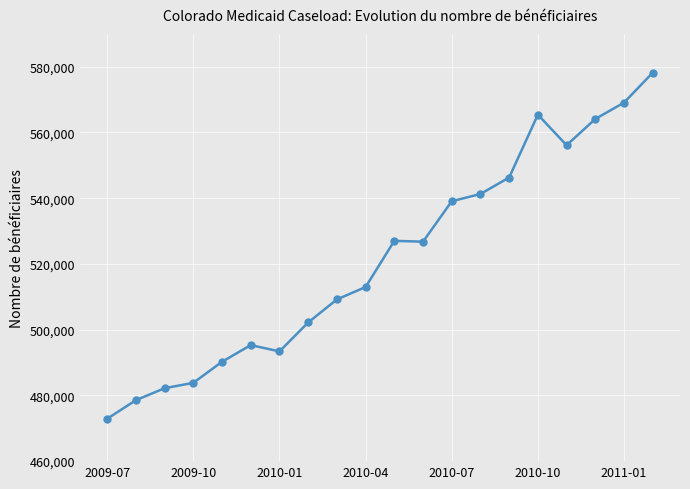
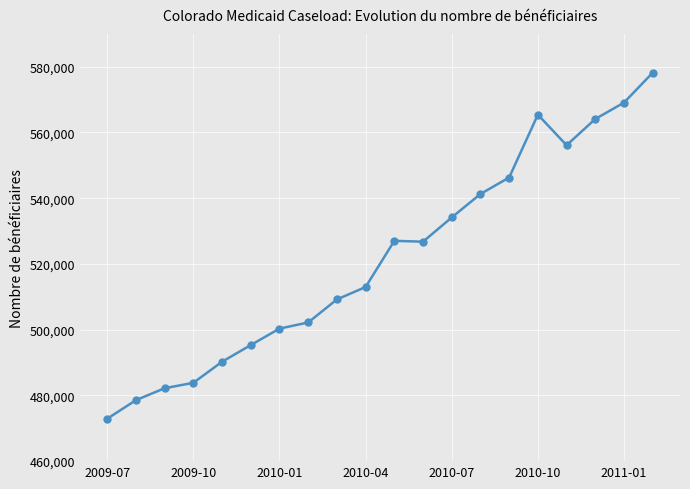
  {
    "2009-07": "473,000",
    "2009-10": "484,000",
-   "2010-01": "493,000",
+   "2010-01": "500,000",
    "2010-04": "513,000",
-   "2010-07": "539,000",
+   "2010-07": "534,000",
    "2010-10": "565,000",
    "2011-01": "569,000"
  }
